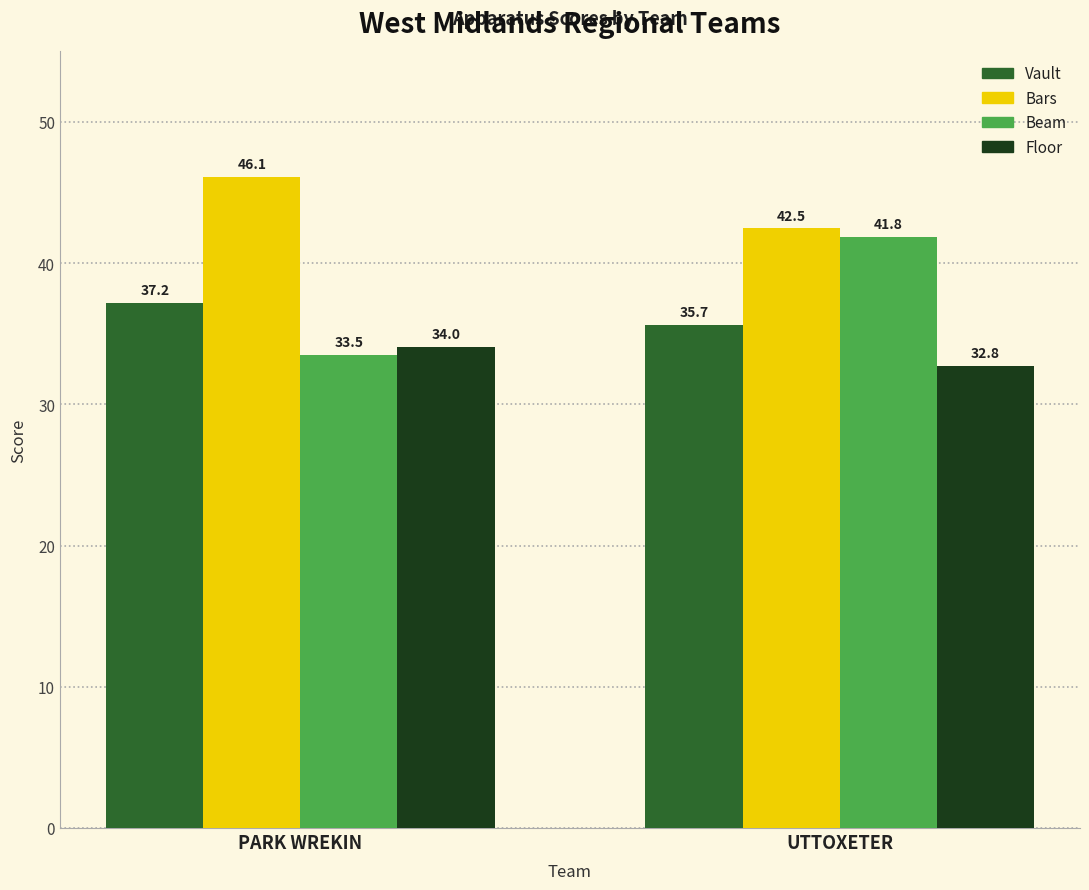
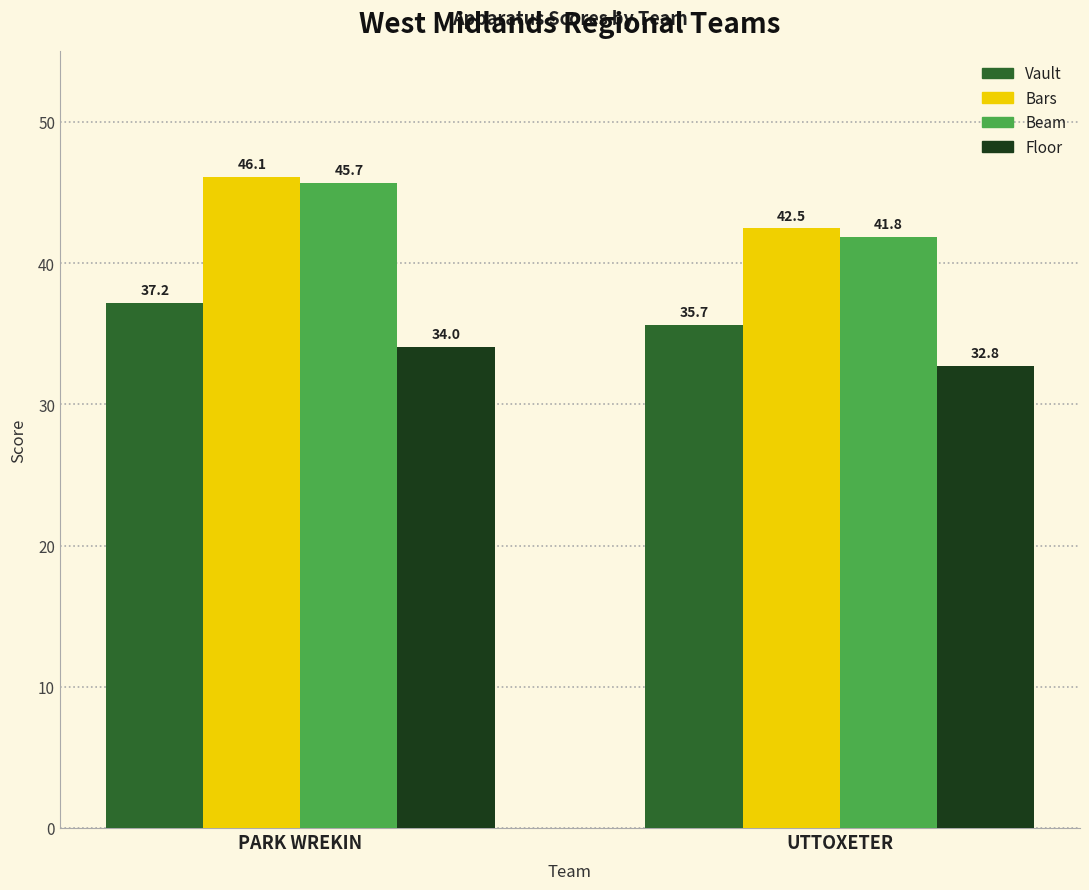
  {
    "Bars": {
      "PARK WREKIN": 46.1,
      "UTTOXETER": 42.5
    },
    "Beam": {
-     "PARK WREKIN": 33.5,
+     "PARK WREKIN": 45.7,
      "UTTOXETER": 41.8
    }
  }
